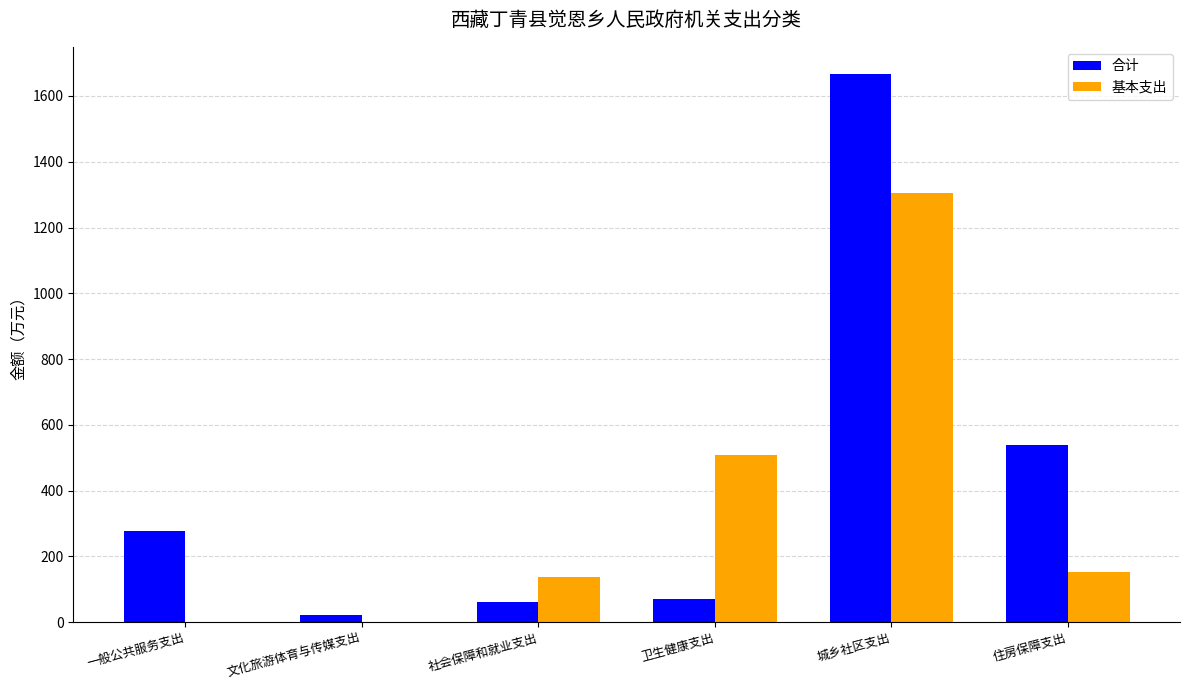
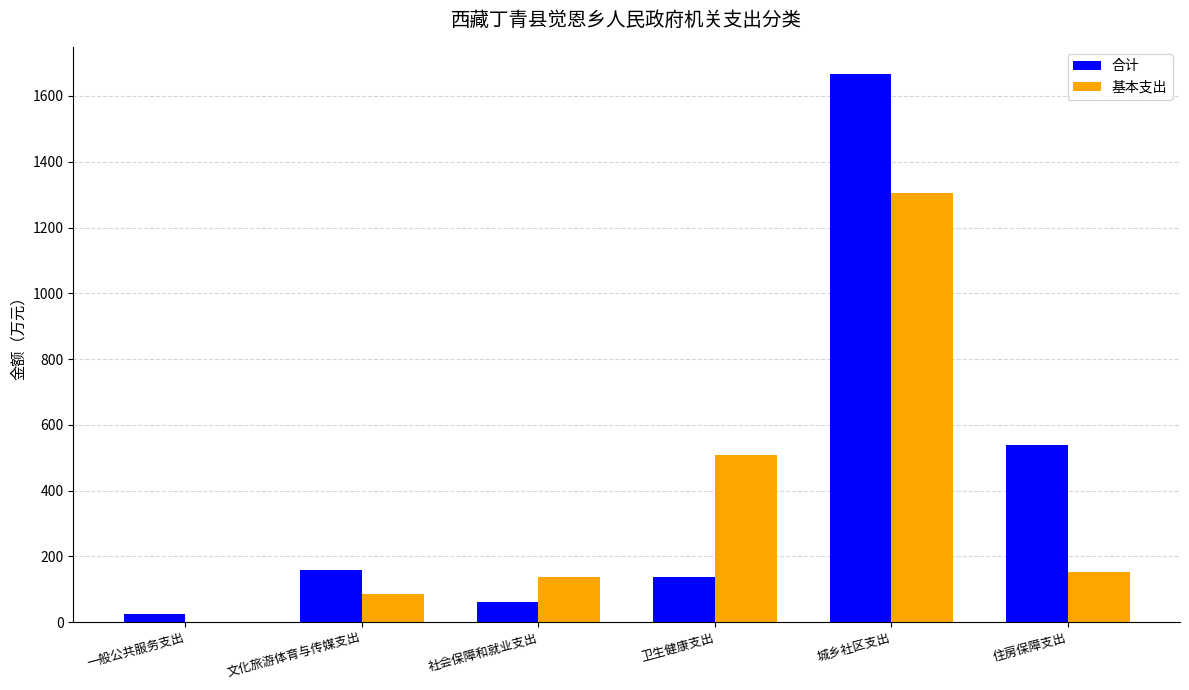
  {
    "合计": {
-     "一般公共服务支出": 280,
-     "文化旅游体育与传媒支出": 20,
+     "一般公共服务支出": 30,
+     "文化旅游体育与传媒支出": 160,
      "社会保障和就业支出": 60,
-     "卫生健康支出": 70,
+     "卫生健康支出": 140,
      "城乡社区支出": 1670,
      "住房保障支出": 540
    },
    "基本支出": {
      "一般公共服务支出": 0,
-     "文化旅游体育与传媒支出": 0,
+     "文化旅游体育与传媒支出": 90,
      "社会保障和就业支出": 140,
      "卫生健康支出": 510,
      "城乡社区支出": 1310,
      "住房保障支出": 150
    }
  }
